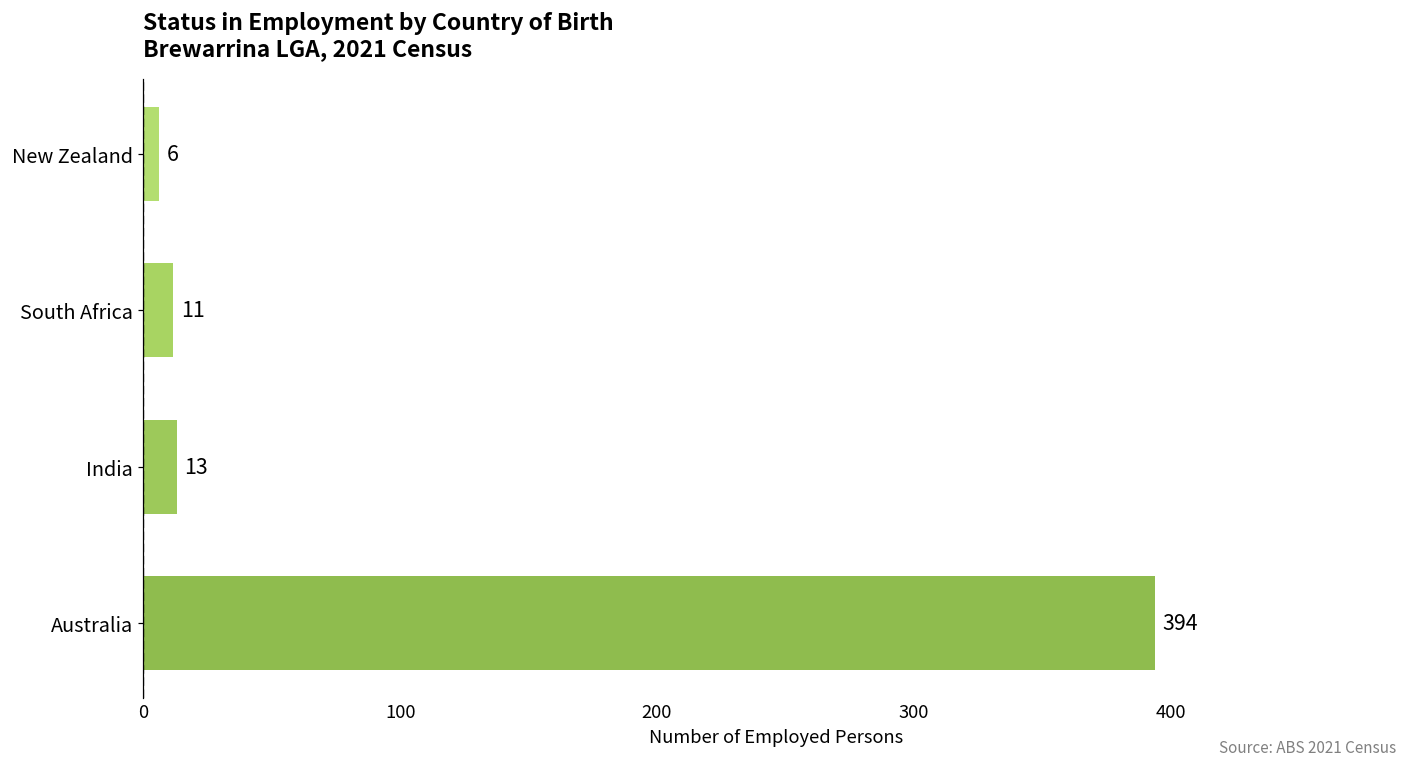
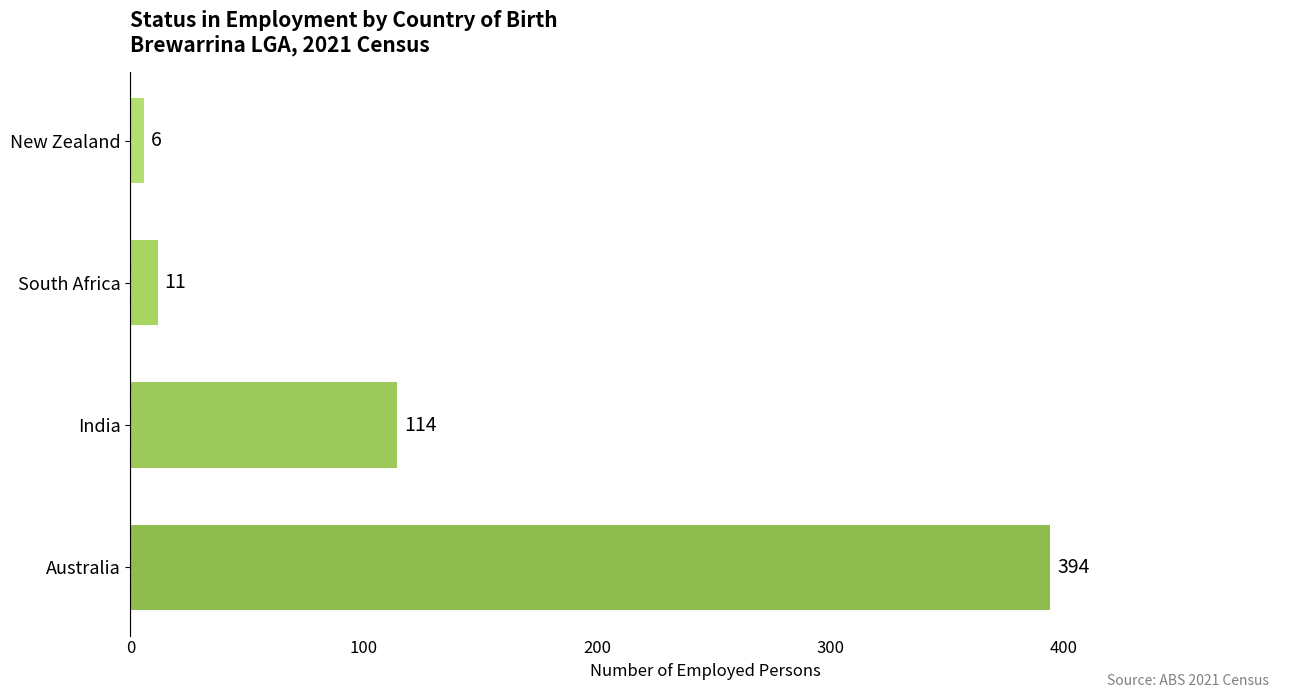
  {
    "New Zealand": 6,
-   "India": 13,
+   "India": 114,
    "Australia": 394
  }
